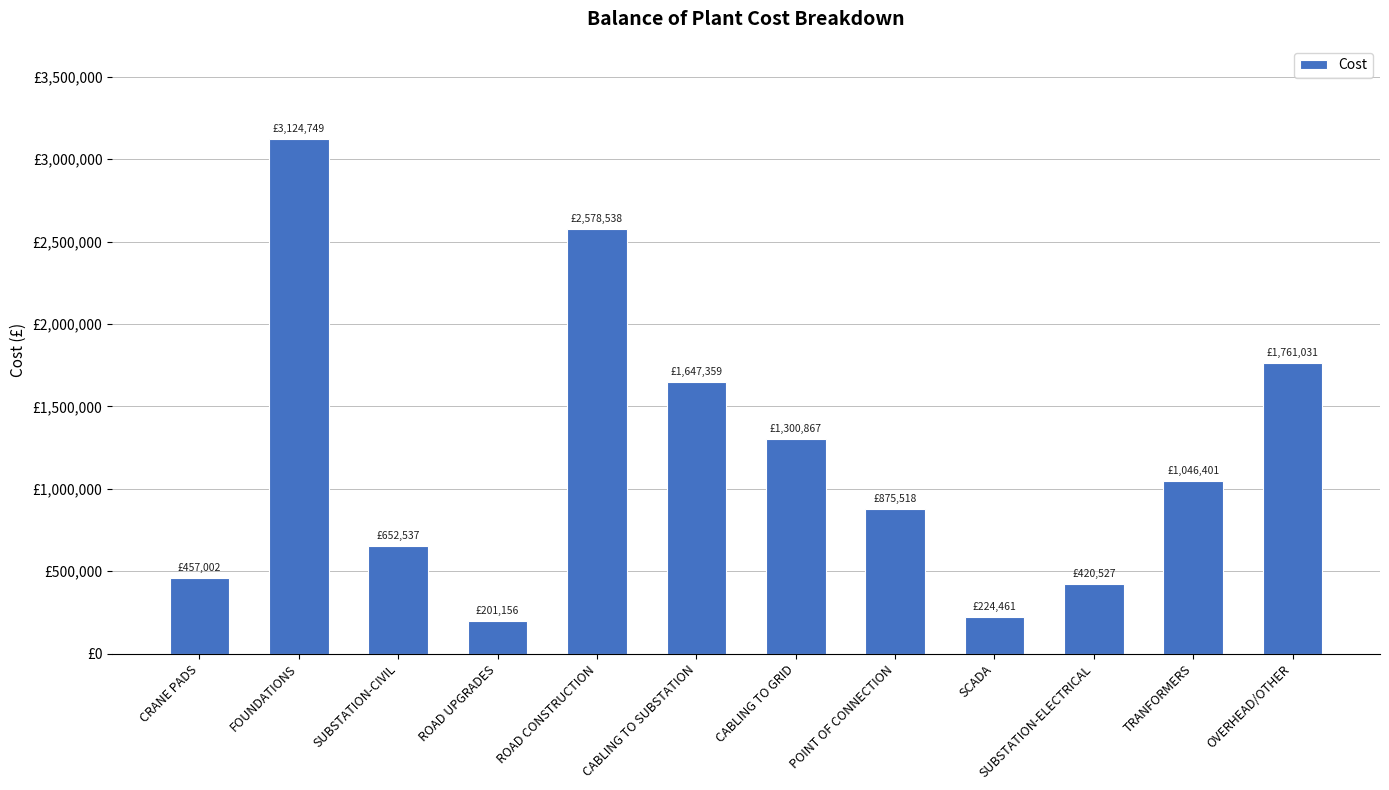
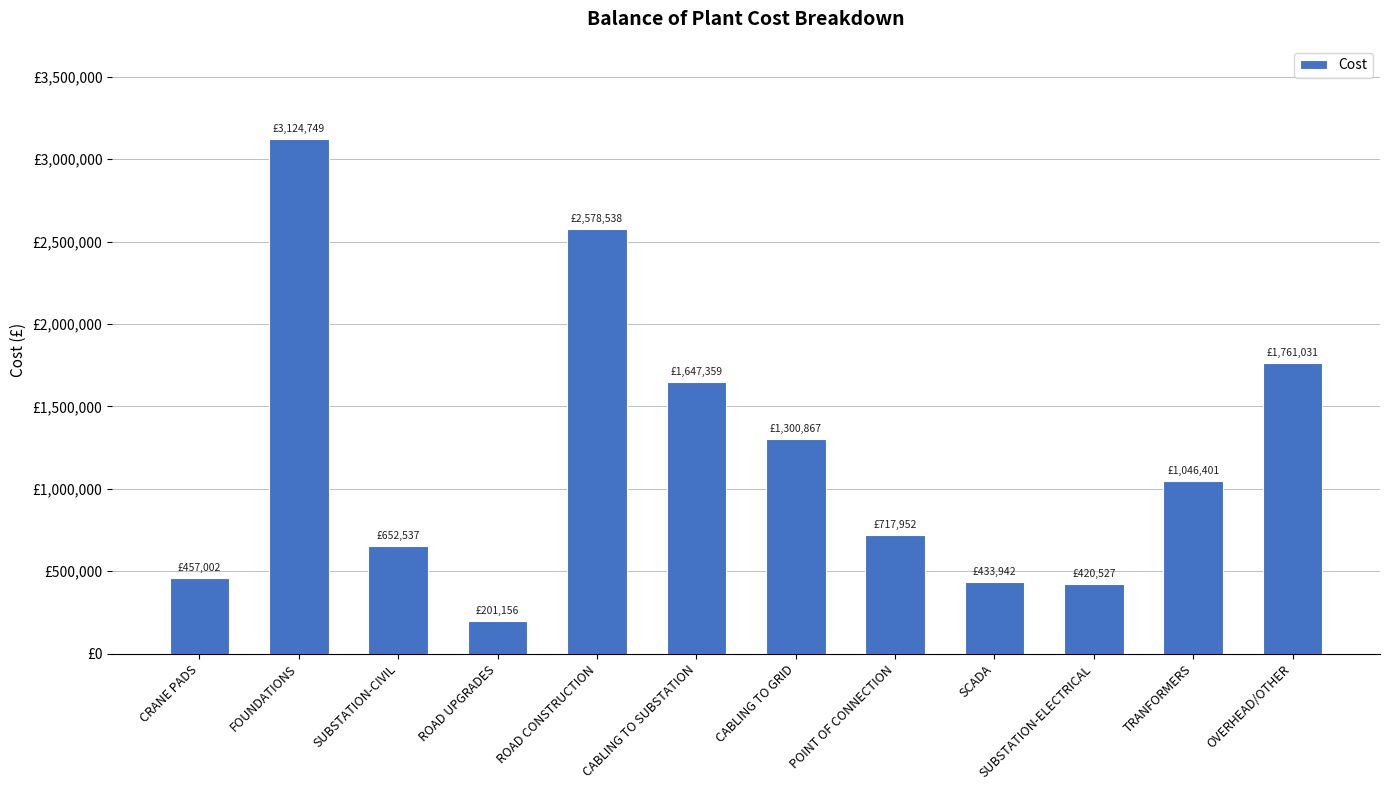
  {
    "CRANE PADS": "£457,002",
    "FOUNDATIONS": "£3,124,749",
    "SUBSTATION-CIVIL": "£652,537",
    "ROAD UPGRADES": "£201,156",
    "ROAD CONSTRUCTION": "£2,578,538",
    "CABLING TO SUBSTATION": "£1,647,359",
    "CABLING TO GRID": "£1,300,867",
-   "POINT OF CONNECTION": "£875,518",
-   "SCADA": "£224,461",
+   "POINT OF CONNECTION": "£717,952",
+   "SCADA": "£433,942",
    "SUBSTATION-ELECTRICAL": "£420,527",
    "TRANFORMERS": "£1,046,401",
    "OVERHEAD/OTHER": "£1,761,031"
  }
